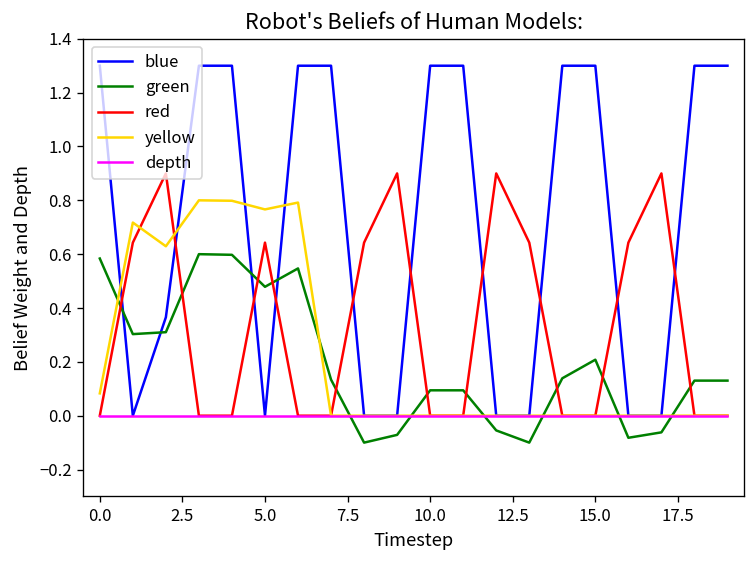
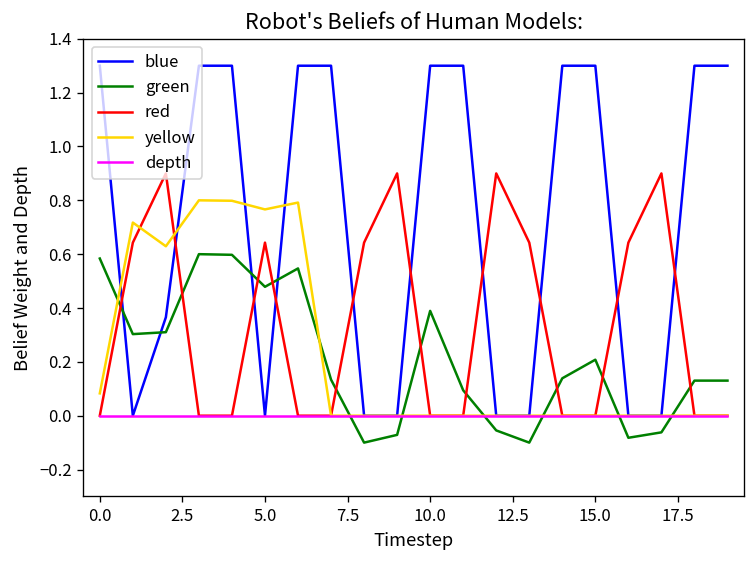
  {
    "blue": {
      "10.0": 1.30,
      "15.0": 1.30
    },
    "green": {
      "0.0": 0.58,
      "5.0": 0.48,
-     "10.0": 0.09,
+     "10.0": 0.39,
      "15.0": 0.21
    },
    "red": {
      "5.0": 0.64
    },
    "yellow": {
      "0.0": 0.08,
      "5.0": 0.77
    }
  }
